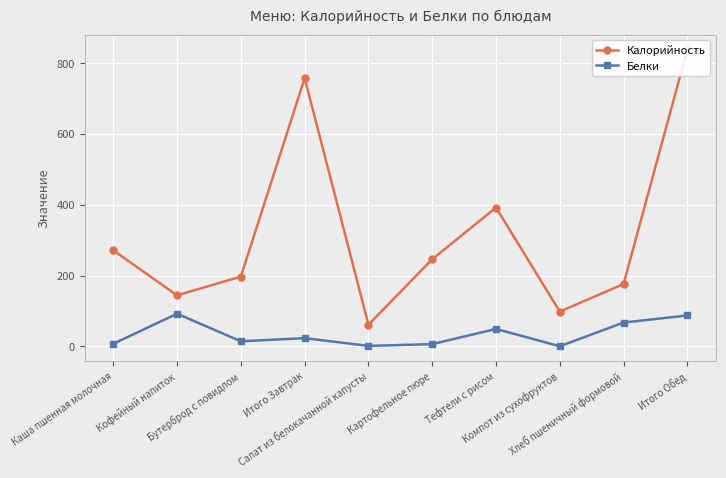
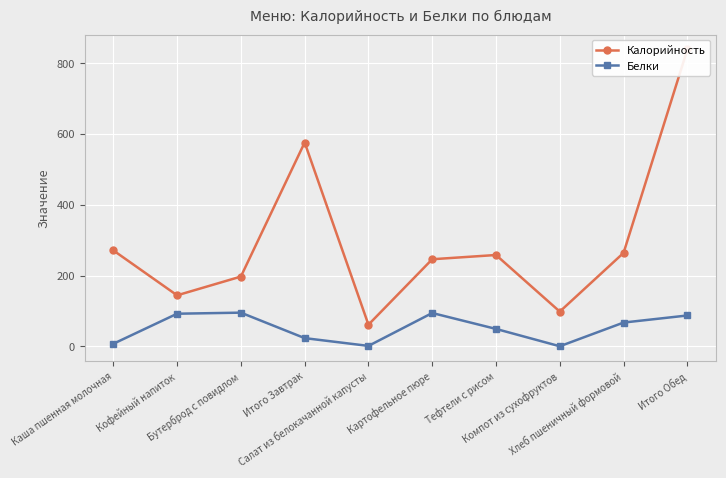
  {
    "Калорийность": {
      "Каша пшенная молочная": 270,
      "Кофейный напиток": 140,
      "Бутерброд с повидлом": 200,
-     "Итого Завтрак": 760,
+     "Итого Завтрак": 580,
      "Салат из белокачанной капусты": 60,
      "Картофельное пюре": 250,
-     "Тефтели с рисом": 390,
+     "Тефтели с рисом": 260,
      "Компот из сухофруктов": 100,
-     "Хлеб пшеничный формовой": 180
+     "Хлеб пшеничный формовой": 260
    },
    "Белки": {
      "Каша пшенная молочная": 10,
      "Кофейный напиток": 90,
-     "Бутерброд с повидлом": 10,
+     "Бутерброд с повидлом": 100,
      "Итого Завтрак": 20,
      "Салат из белокачанной капусты": 0,
-     "Картофельное пюре": 10,
+     "Картофельное пюре": 90,
      "Тефтели с рисом": 50,
      "Компот из сухофруктов": 0,
      "Хлеб пшеничный формовой": 70,
      "Итого Обед": 90
    }
  }
